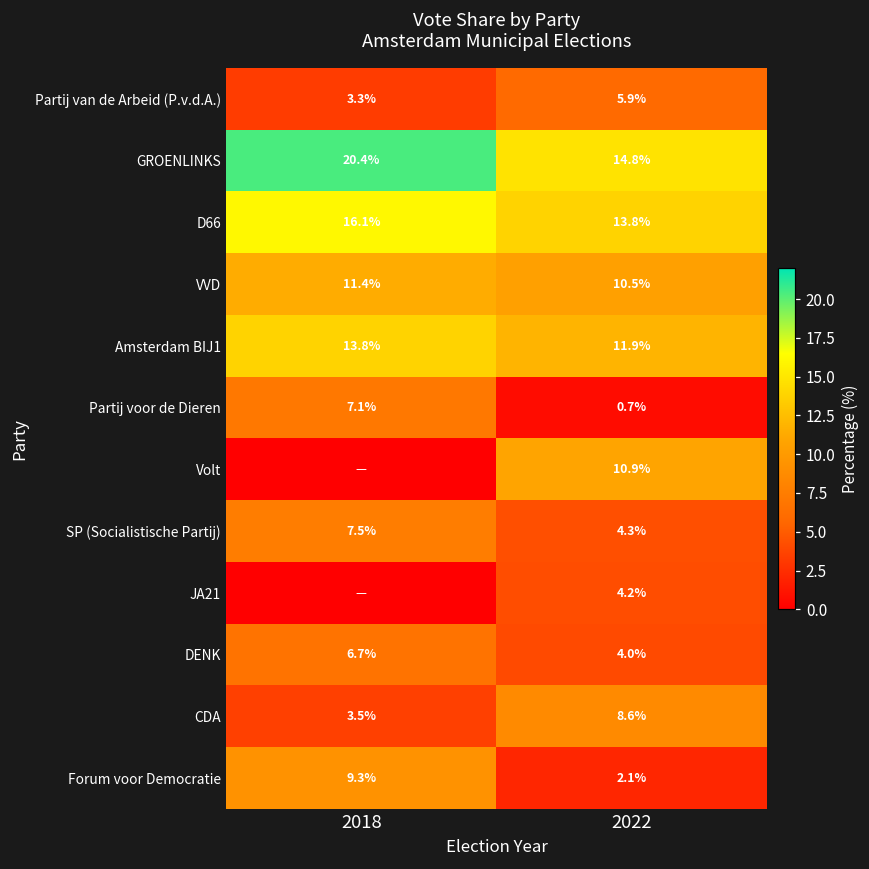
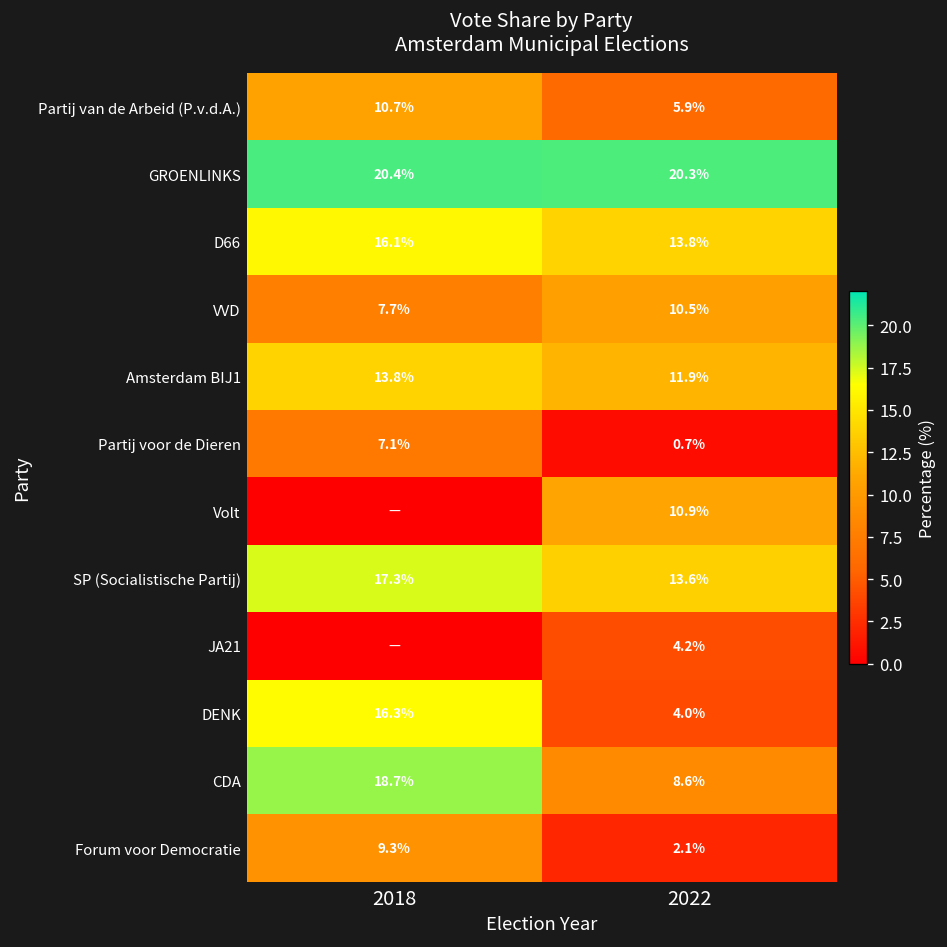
  {
    "Partij van de Arbeid (P.v.d.A.)": {
-     "2018": "3.3%",
+     "2018": "10.7%",
      "2022": "5.9%"
    },
    "GROENLINKS": {
      "2018": "20.4%",
-     "2022": "14.8%"
+     "2022": "20.3%"
    },
    "D66": {
      "2018": "16.1%",
      "2022": "13.8%"
    },
    "VVD": {
-     "2018": "11.4%",
+     "2018": "7.7%",
      "2022": "10.5%"
    },
    "Amsterdam BIJ1": {
      "2018": "13.8%",
      "2022": "11.9%"
    },
    "Partij voor de Dieren": {
      "2018": "7.1%",
      "2022": "0.7%"
    },
    "Volt": {
      "2022": "10.9%"
    },
    "SP (Socialistische Partij)": {
-     "2018": "7.5%",
-     "2022": "4.3%"
+     "2018": "17.3%",
+     "2022": "13.6%"
    },
    "JA21": {
      "2022": "4.2%"
    },
    "DENK": {
-     "2018": "6.7%",
+     "2018": "16.3%",
      "2022": "4.0%"
    },
    "CDA": {
-     "2018": "3.5%",
+     "2018": "18.7%",
      "2022": "8.6%"
    },
    "Forum voor Democratie": {
      "2018": "9.3%",
      "2022": "2.1%"
    }
  }
